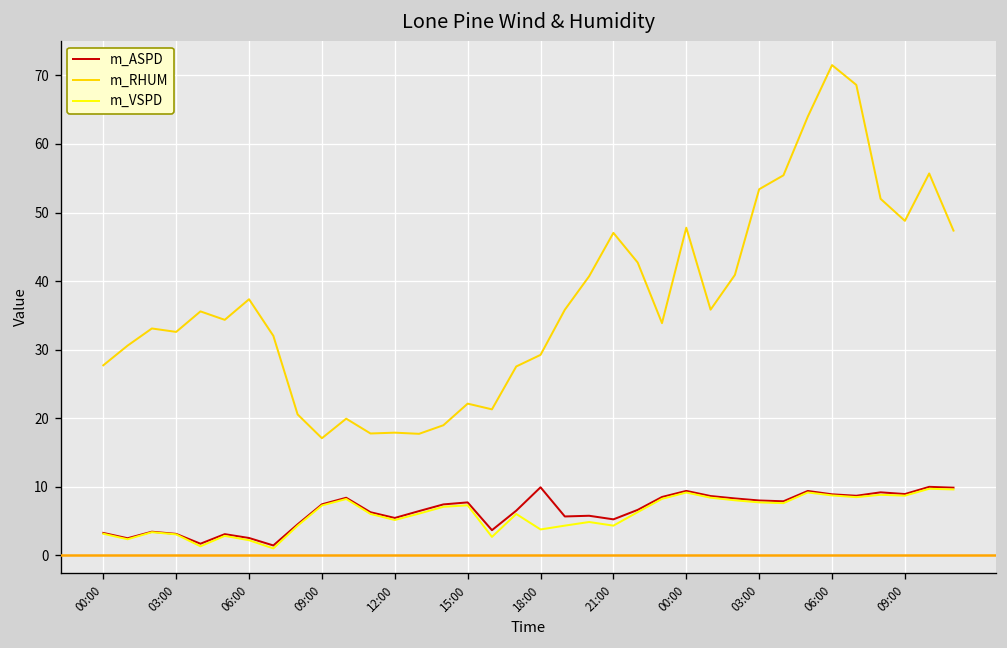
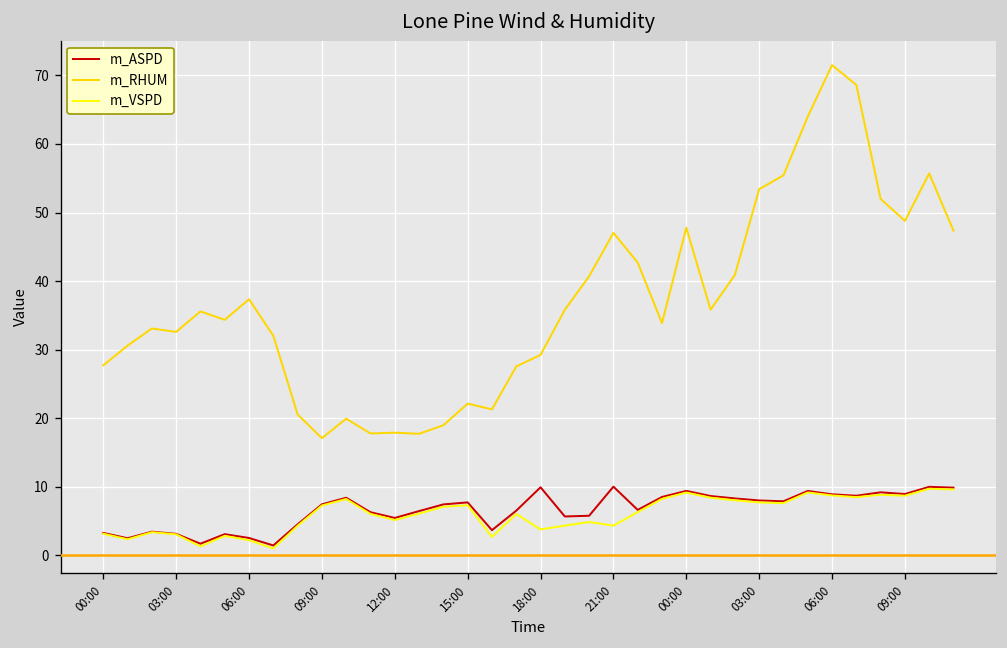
  {
    "m_ASPD": {
      "18:00": 10,
-     "21:00": 5
+     "21:00": 10
    }
  }
